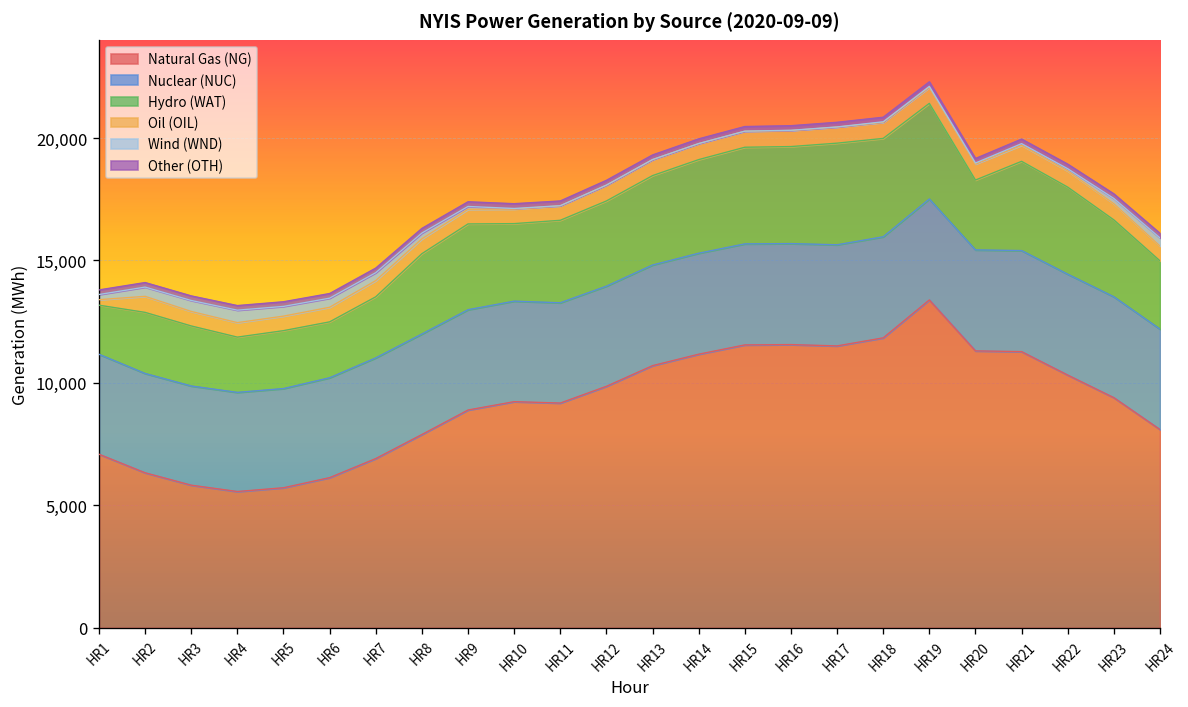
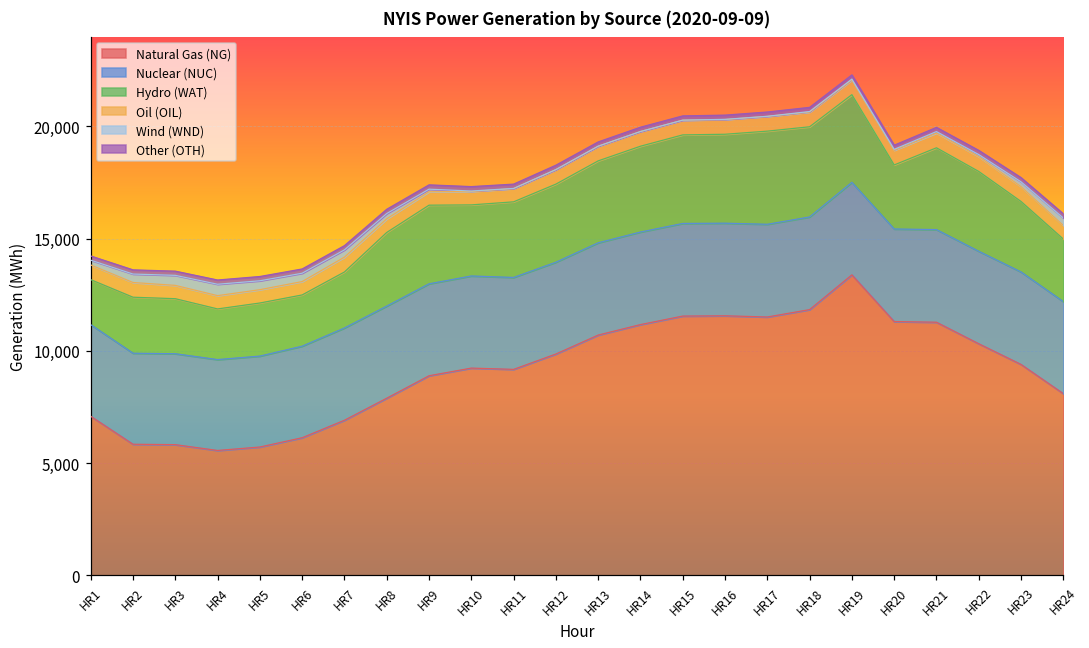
  {
    "Natural Gas (NG)": {
      "HR1": "7,100",
-     "HR2": "6,300",
+     "HR2": "5,800",
      "HR3": "5,800",
      "HR4": "5,600",
      "HR5": "5,700",
      "HR6": "6,100",
      "HR7": "6,900",
      "HR8": "7,900",
      "HR9": "8,900",
      "HR10": "9,200",
      "HR11": "9,200",
      "HR12": "9,900",
      "HR13": "10,700",
      "HR14": "11,200",
      "HR15": "11,600",
      "HR16": "11,600",
      "HR17": "11,500",
      "HR18": "11,800",
      "HR19": "13,400",
      "HR20": "11,300",
      "HR21": "11,300",
      "HR22": "10,300",
      "HR23": "9,400",
      "HR24": "8,100"
    },
    "Nuclear (NUC)": {
      "HR1": "4,100",
      "HR2": "4,100",
      "HR3": "4,100",
      "HR4": "4,000",
      "HR5": "4,100",
      "HR6": "4,100",
      "HR7": "4,100",
      "HR8": "4,100",
      "HR9": "4,100",
      "HR10": "4,100",
      "HR11": "4,100",
      "HR12": "4,100",
      "HR13": "4,100",
      "HR14": "4,100",
      "HR15": "4,100",
      "HR16": "4,100",
      "HR17": "4,100",
      "HR18": "4,100",
      "HR19": "4,100",
      "HR20": "4,100",
      "HR21": "4,100",
      "HR22": "4,100",
      "HR23": "4,100",
      "HR24": "4,100"
    },
    "Hydro (WAT)": {
      "HR1": "2,000",
      "HR2": "2,500",
      "HR3": "2,500",
      "HR4": "2,300",
      "HR5": "2,400",
      "HR6": "2,300",
      "HR7": "2,500",
      "HR8": "3,300",
      "HR9": "3,500",
      "HR10": "3,200",
      "HR11": "3,400",
      "HR12": "3,500",
      "HR13": "3,600",
      "HR14": "3,800",
      "HR15": "3,900",
      "HR16": "4,000",
      "HR17": "4,100",
      "HR18": "4,000",
      "HR19": "3,900",
      "HR20": "2,900",
      "HR21": "3,600",
      "HR22": "3,600",
      "HR23": "3,100",
      "HR24": "2,800"
    },
    "Oil (OIL)": {
-     "HR1": "200",
+     "HR1": "700",
      "HR2": "700",
      "HR3": "600",
      "HR4": "600",
      "HR5": "600",
      "HR6": "600",
      "HR7": "700",
      "HR8": "600",
      "HR23": "700",
      "HR24": "600"
    },
    "Wind (WND)": {
      "HR1": "200",
      "HR2": "400",
      "HR3": "400",
      "HR4": "500",
      "HR5": "400",
      "HR6": "400",
      "HR7": "300",
      "HR8": "200",
      "HR23": "200",
      "HR24": "300"
    },
    "Other (OTH)": {
      "HR1": "200",
      "HR2": "200",
      "HR3": "200",
      "HR4": "200",
      "HR5": "200",
      "HR6": "200",
      "HR7": "200",
      "HR8": "200",
      "HR9": "200",
      "HR10": "200",
      "HR11": "200",
      "HR12": "200",
      "HR13": "200",
      "HR14": "200",
      "HR15": "200",
      "HR16": "200",
      "HR17": "200",
      "HR18": "200",
      "HR19": "200",
      "HR20": "200",
      "HR21": "200",
      "HR22": "200",
      "HR23": "200",
      "HR24": "200"
    }
  }
